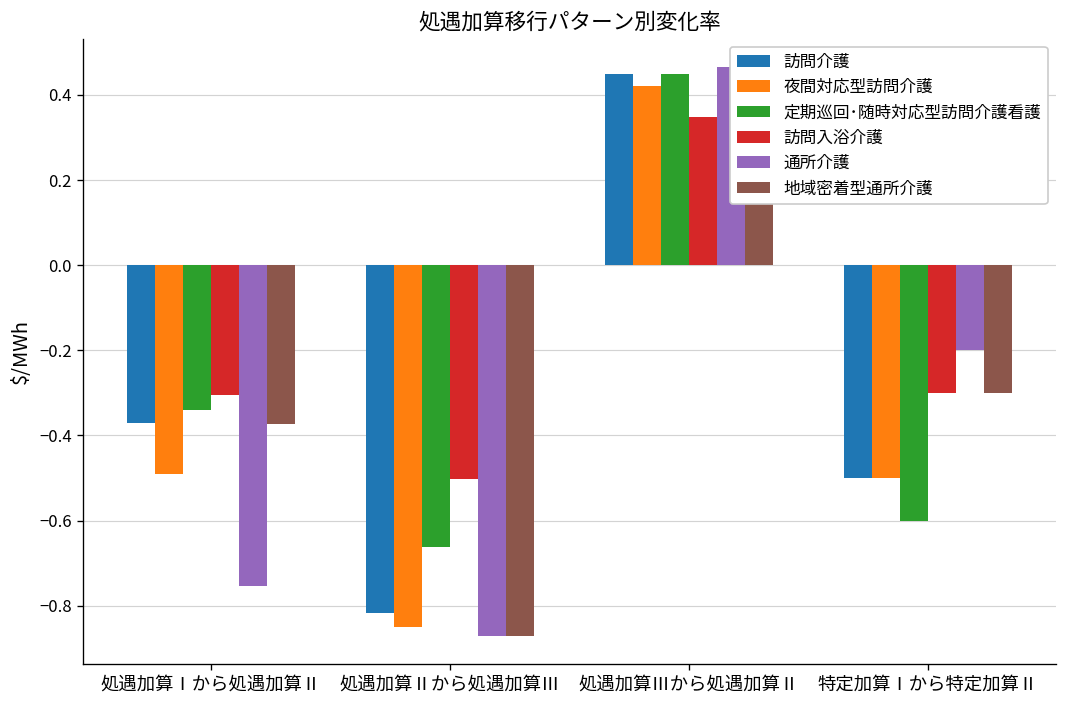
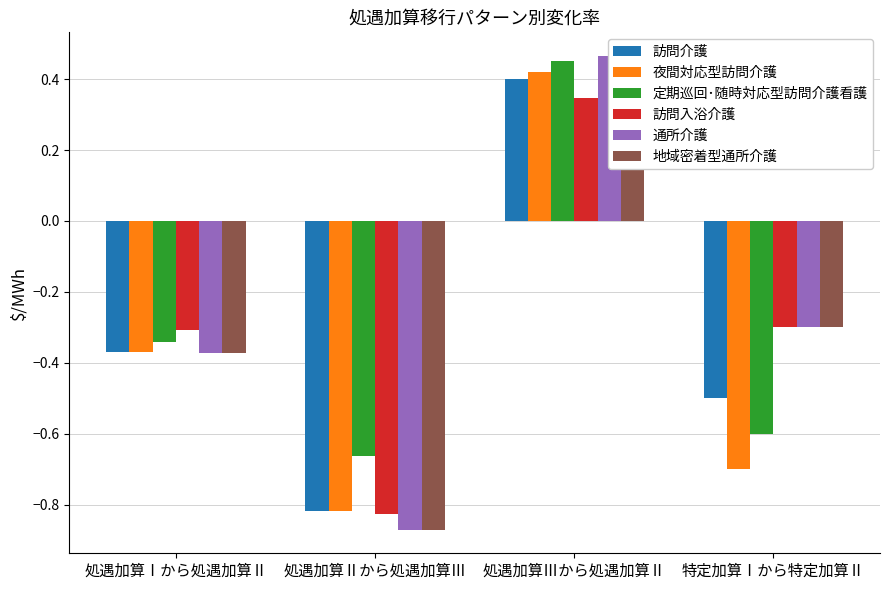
  {
    "訪問介護": {
      "処遇加算Ⅰから処遇加算Ⅱ": -0.37,
      "処遇加算Ⅱから処遇加算Ⅲ": -0.82,
-     "処遇加算Ⅲから処遇加算Ⅱ": 0.45,
+     "処遇加算Ⅲから処遇加算Ⅱ": 0.40,
      "特定加算Ⅰから特定加算Ⅱ": -0.50
    },
    "夜間対応型訪問介護": {
-     "処遇加算Ⅰから処遇加算Ⅱ": -0.49,
-     "処遇加算Ⅱから処遇加算Ⅲ": -0.85,
+     "処遇加算Ⅰから処遇加算Ⅱ": -0.37,
+     "処遇加算Ⅱから処遇加算Ⅲ": -0.82,
      "処遇加算Ⅲから処遇加算Ⅱ": 0.42,
-     "特定加算Ⅰから特定加算Ⅱ": -0.5
+     "特定加算Ⅰから特定加算Ⅱ": -0.7
    },
    "定期巡回･随時対応型訪問介護看護": {
      "処遇加算Ⅰから処遇加算Ⅱ": -0.34,
      "処遇加算Ⅱから処遇加算Ⅲ": -0.66,
      "処遇加算Ⅲから処遇加算Ⅱ": 0.45,
      "特定加算Ⅰから特定加算Ⅱ": -0.60
    },
    "訪問入浴介護": {
      "処遇加算Ⅰから処遇加算Ⅱ": -0.31,
-     "処遇加算Ⅱから処遇加算Ⅲ": -0.50,
+     "処遇加算Ⅱから処遇加算Ⅲ": -0.83,
      "処遇加算Ⅲから処遇加算Ⅱ": 0.35,
      "特定加算Ⅰから特定加算Ⅱ": -0.30
    },
    "通所介護": {
-     "処遇加算Ⅰから処遇加算Ⅱ": -0.75,
+     "処遇加算Ⅰから処遇加算Ⅱ": -0.37,
      "処遇加算Ⅱから処遇加算Ⅲ": -0.87,
-     "特定加算Ⅰから特定加算Ⅱ": -0.2
+     "特定加算Ⅰから特定加算Ⅱ": -0.3
    },
    "地域密着型通所介護": {
      "処遇加算Ⅰから処遇加算Ⅱ": -0.37,
      "処遇加算Ⅱから処遇加算Ⅲ": -0.87,
      "特定加算Ⅰから特定加算Ⅱ": -0.30
    }
  }
